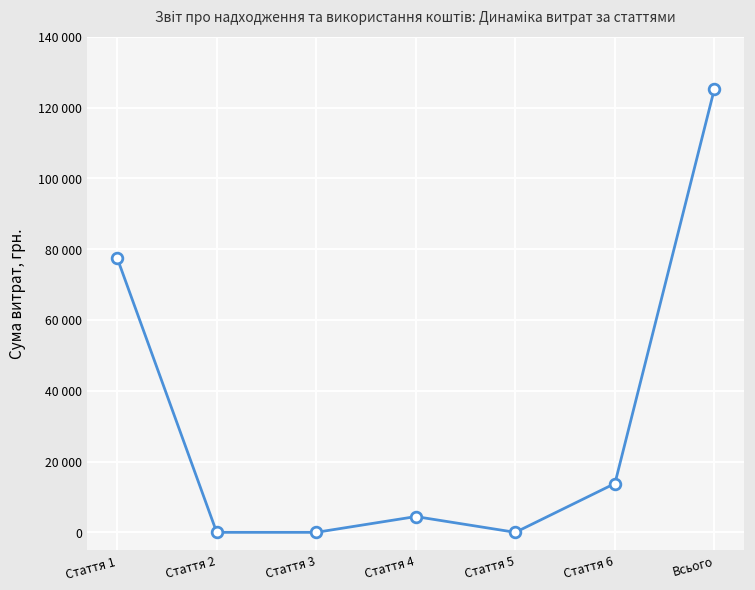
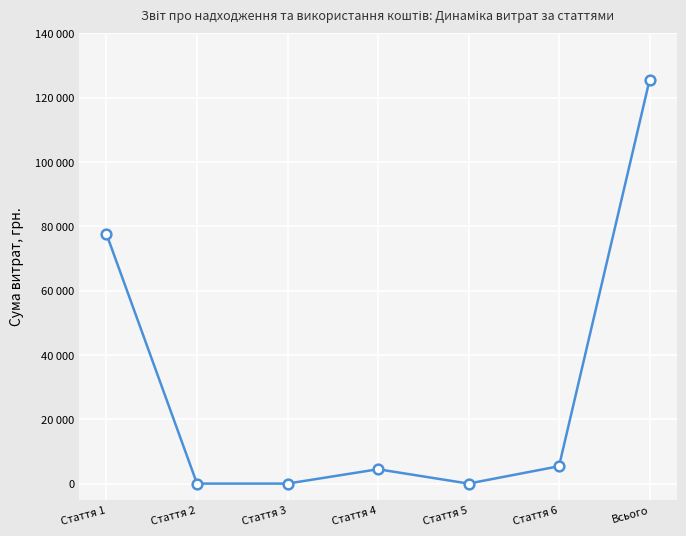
  {
    "Стаття 1": 78000,
    "Стаття 2": 0,
    "Стаття 3": 0,
    "Стаття 4": 4000,
    "Стаття 5": 0,
-   "Стаття 6": 14000,
+   "Стаття 6": 5000,
    "Всього": 125000
  }
